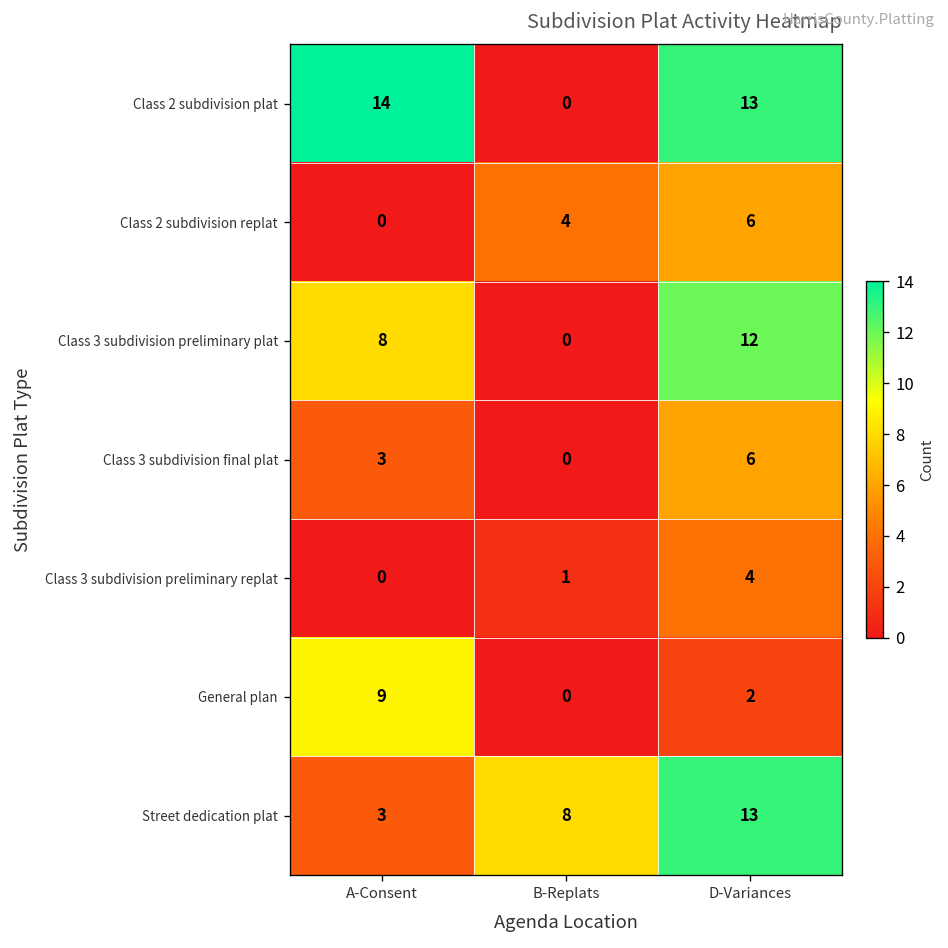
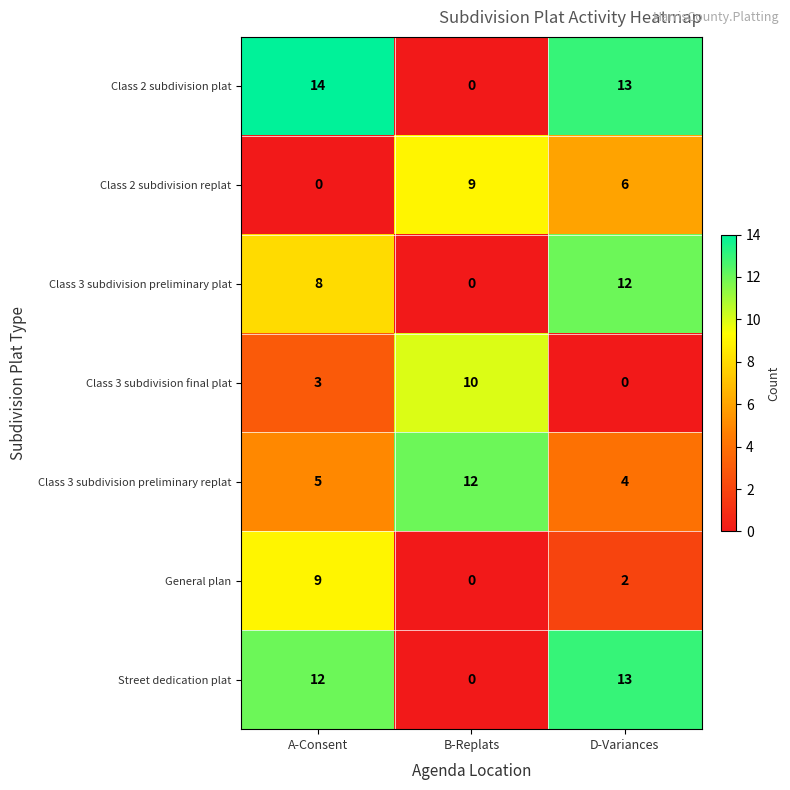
  {
    "Class 2 subdivision plat": {
      "A-Consent": 14,
      "B-Replats": 0,
      "D-Variances": 13
    },
    "Class 2 subdivision replat": {
      "A-Consent": 0,
-     "B-Replats": 4,
+     "B-Replats": 9,
      "D-Variances": 6
    },
    "Class 3 subdivision preliminary plat": {
      "A-Consent": 8,
      "B-Replats": 0,
      "D-Variances": 12
    },
    "Class 3 subdivision final plat": {
      "A-Consent": 3,
-     "B-Replats": 0,
-     "D-Variances": 6
+     "B-Replats": 10,
+     "D-Variances": 0
    },
    "Class 3 subdivision preliminary replat": {
-     "A-Consent": 0,
-     "B-Replats": 1,
+     "A-Consent": 5,
+     "B-Replats": 12,
      "D-Variances": 4
    },
    "General plan": {
      "A-Consent": 9,
      "B-Replats": 0,
      "D-Variances": 2
    },
    "Street dedication plat": {
-     "A-Consent": 3,
-     "B-Replats": 8,
+     "A-Consent": 12,
+     "B-Replats": 0,
      "D-Variances": 13
    }
  }
